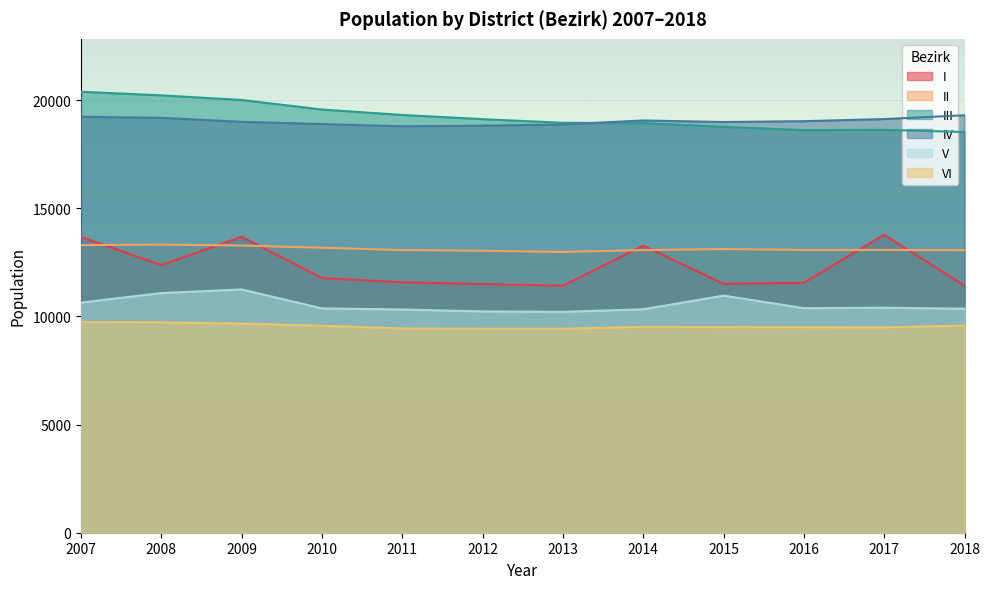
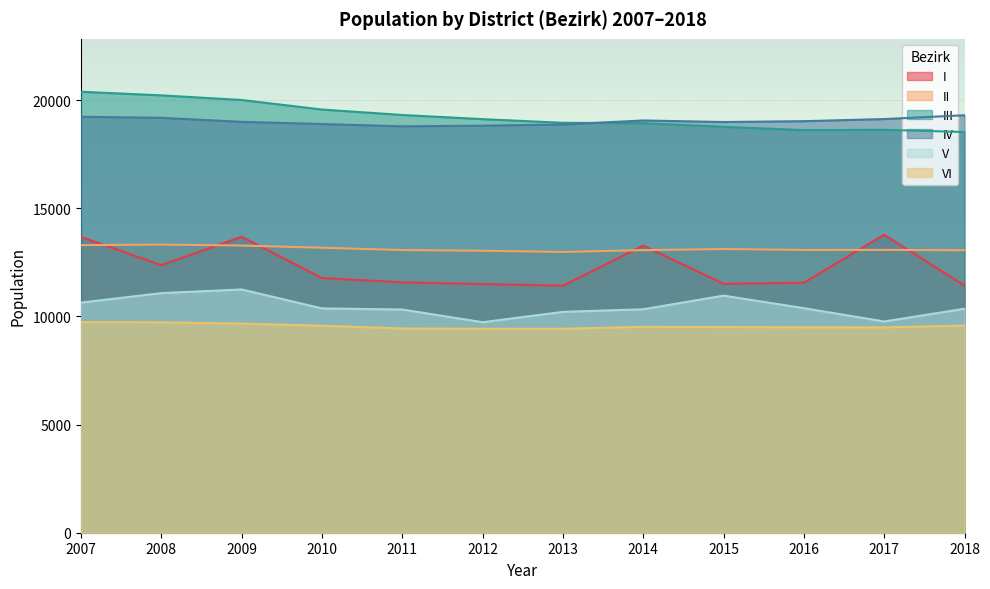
  {
    "I": {
      "2007": 13700,
      "2008": 12400,
      "2009": 13700,
      "2010": 11800,
      "2011": 11600,
      "2012": 11500,
      "2013": 11400,
      "2014": 13300,
      "2015": 11500,
      "2016": 11600,
      "2017": 13800,
      "2018": 11400
    },
    "V": {
      "2007": 10600,
      "2008": 11100,
      "2009": 11200,
      "2010": 10400,
      "2011": 10300,
-     "2012": 10200,
+     "2012": 9700,
      "2013": 10200,
      "2014": 10300,
      "2015": 11000,
      "2016": 10400,
-     "2017": 10400,
+     "2017": 9800,
      "2018": 10400
    }
  }
